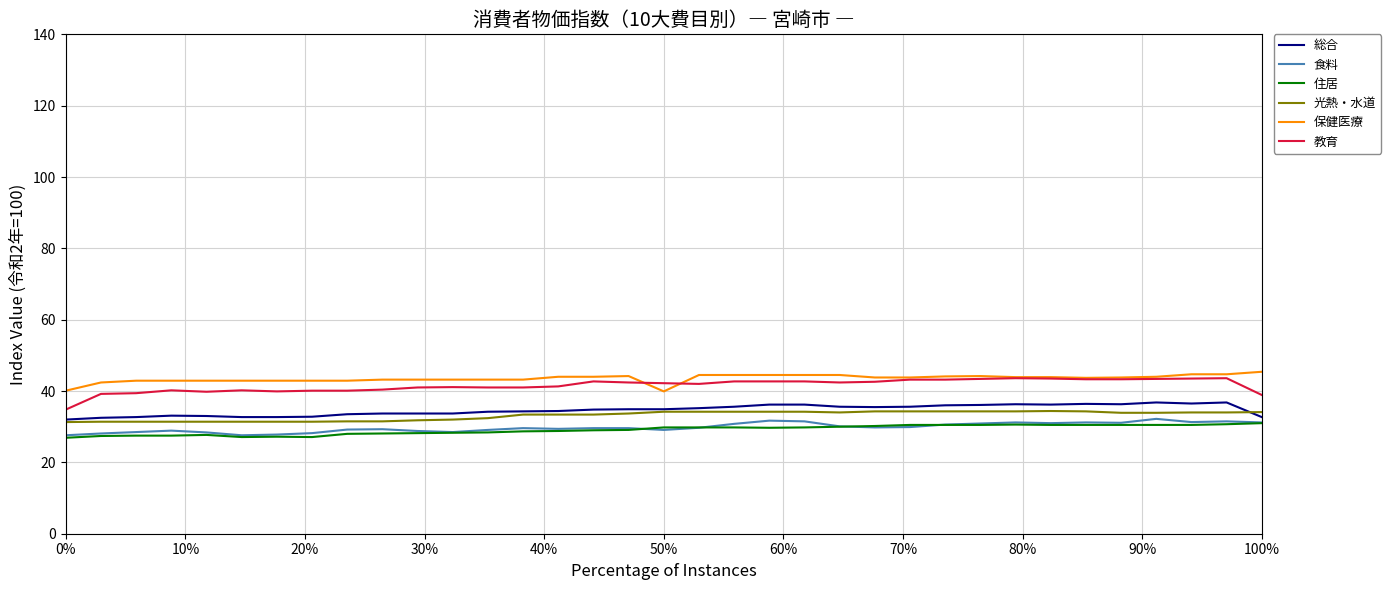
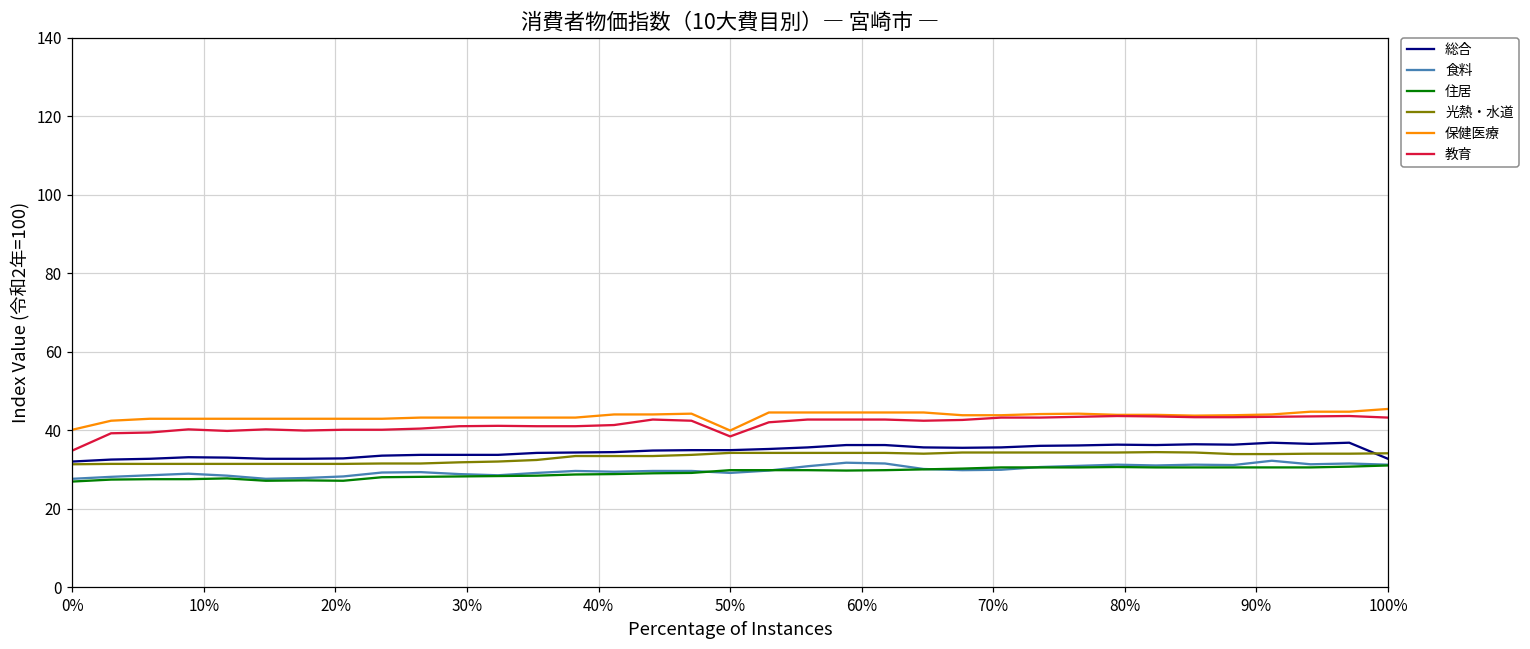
  {
    "総合": {
      "100%": 33
    },
    "光熱・水道": {
      "100%": 34
    },
    "保健医療": {
      "0%": 40,
      "50%": 40,
      "100%": 45
    },
    "教育": {
      "0%": 35,
-     "50%": 42,
-     "100%": 39
+     "50%": 38,
+     "100%": 43
    }
  }
